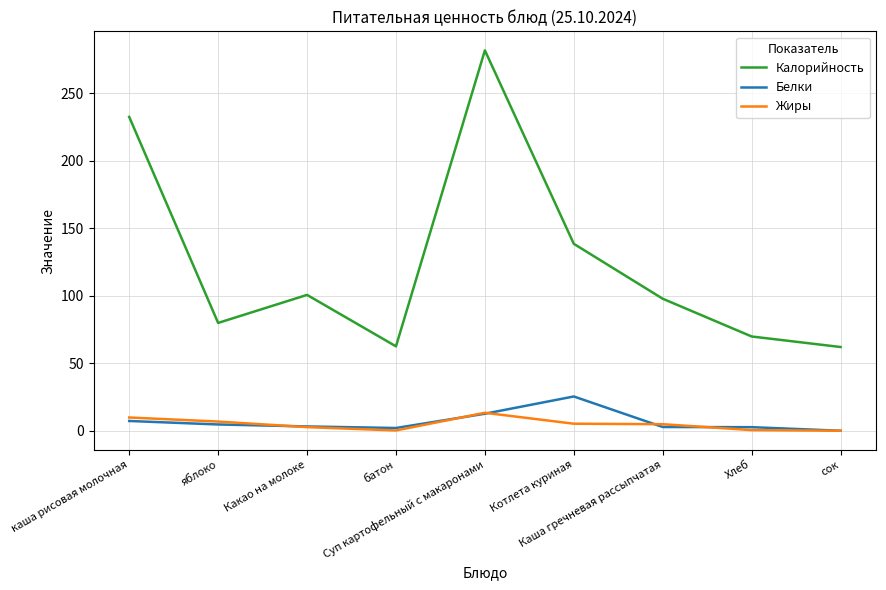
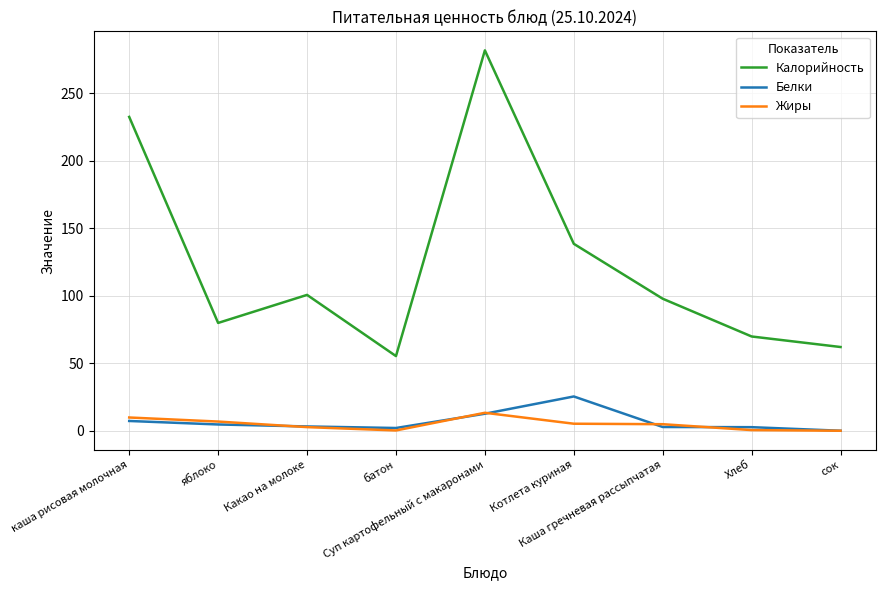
  {
    "Калорийность": {
      "каша рисовая молочная": 232,
      "яблоко": 80,
      "Какао на молоке": 101,
-     "батон": 63,
+     "батон": 55,
      "Суп картофельный с макаронами": 282,
      "Котлета куриная": 138,
      "Каша гречневая рассыпчатая": 98,
      "Хлеб": 70,
      "сок": 62
    },
    "Белки": {
      "каша рисовая молочная": 7,
      "яблоко": 5,
      "Котлета куриная": 25,
      "Каша гречневая рассыпчатая": 3,
      "Хлеб": 3
    },
    "Жиры": {
      "каша рисовая молочная": 10,
      "яблоко": 7,
      "Котлета куриная": 5,
      "Каша гречневая рассыпчатая": 5,
      "Хлеб": 0
    }
  }
